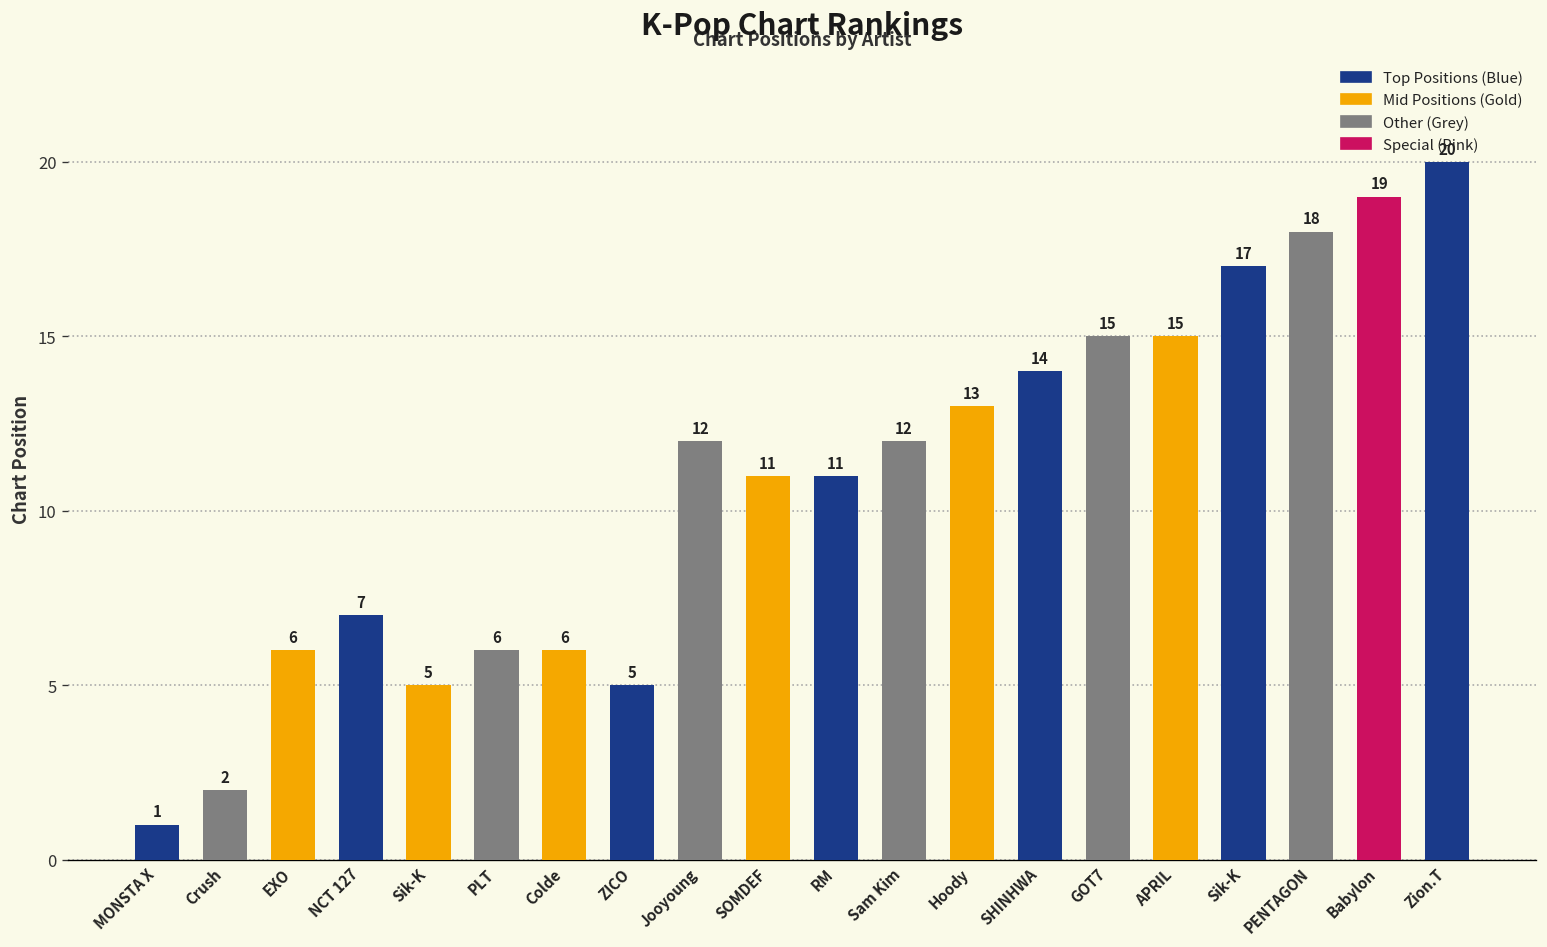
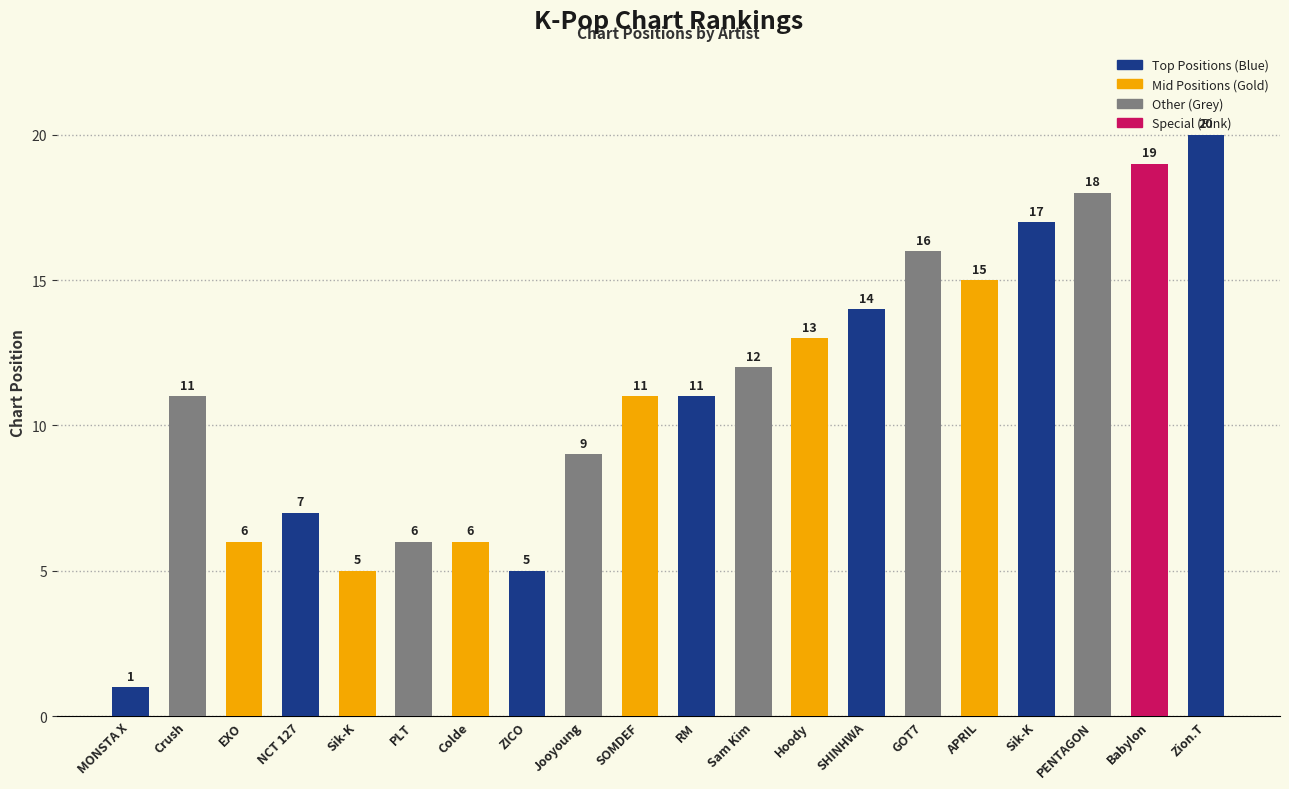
  {
    "MONSTA X": 1,
-   "Crush": 2,
+   "Crush": 11,
    "EXO": 6,
    "NCT 127": 7,
    "PLT": 6,
    "Colde": 6,
    "ZICO": 5,
-   "Jooyoung": 12,
+   "Jooyoung": 9,
    "SOMDEF": 11,
    "RM": 11,
    "Sam Kim": 12,
    "Hoody": 13,
    "SHINHWA": 14,
-   "GOT7": 15,
+   "GOT7": 16,
    "APRIL": 15,
    "PENTAGON": 18,
    "Babylon": 19,
    "Zion.T": 20
  }
